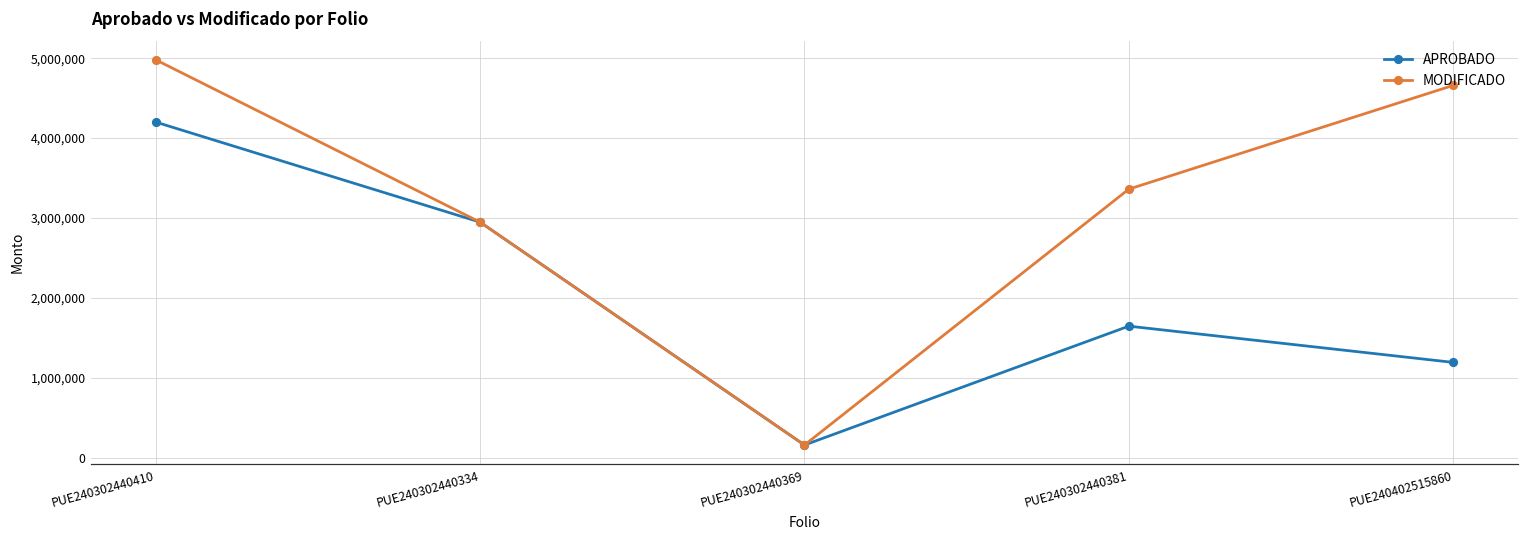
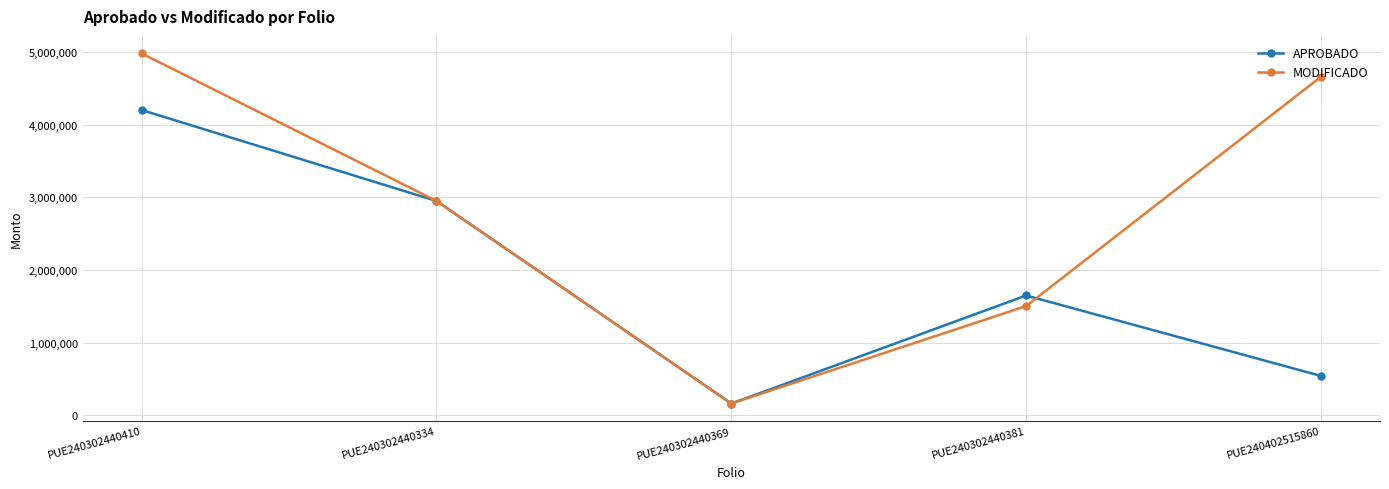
  {
    "APROBADO": {
      "PUE240302440410": "4,200,000",
      "PUE240302440381": "1,600,000",
-     "PUE240402515860": "1,200,000"
+     "PUE240402515860": "500,000"
    },
    "MODIFICADO": {
      "PUE240302440410": "5,000,000",
-     "PUE240302440381": "3,400,000",
+     "PUE240302440381": "1,500,000",
      "PUE240402515860": "4,700,000"
    }
  }
